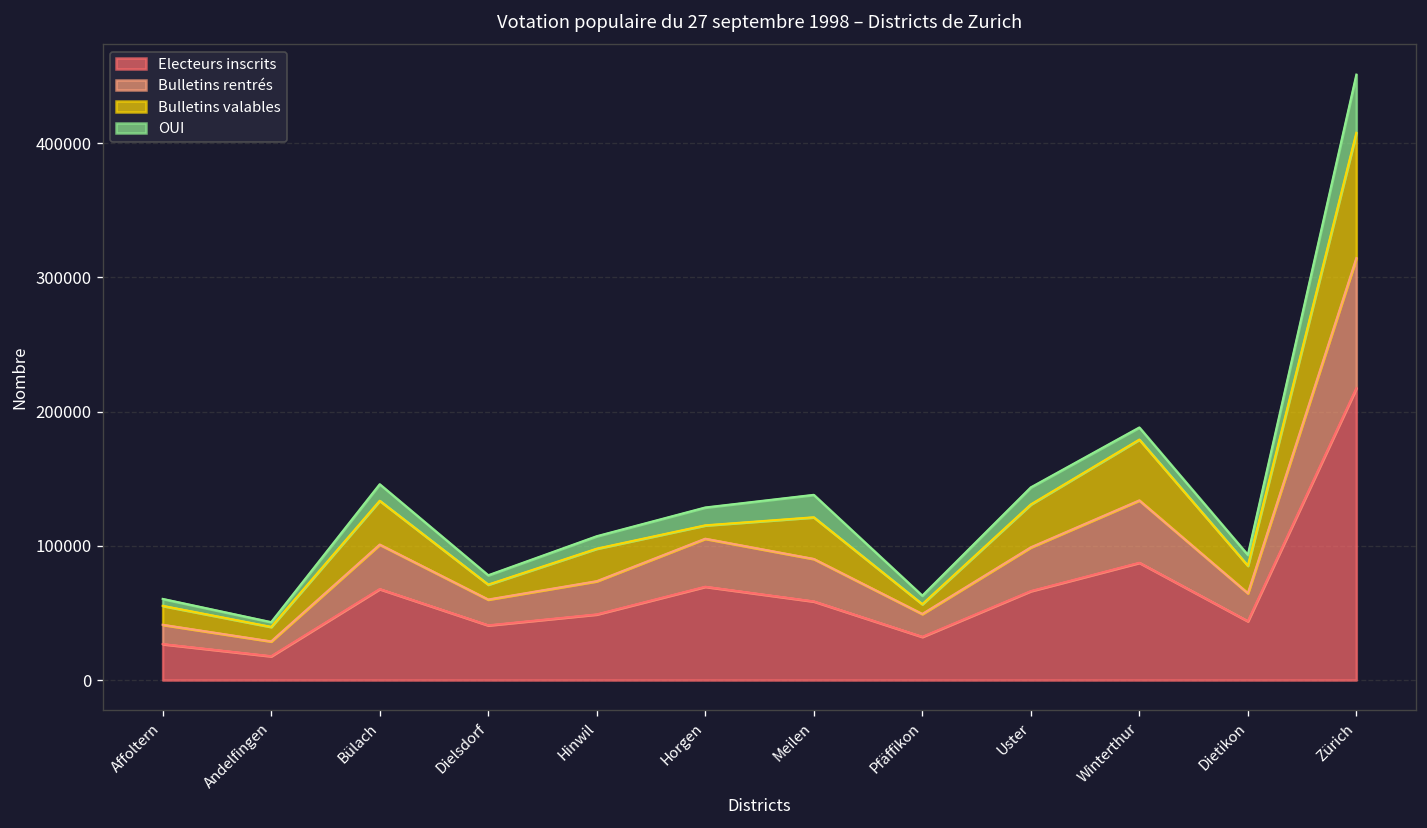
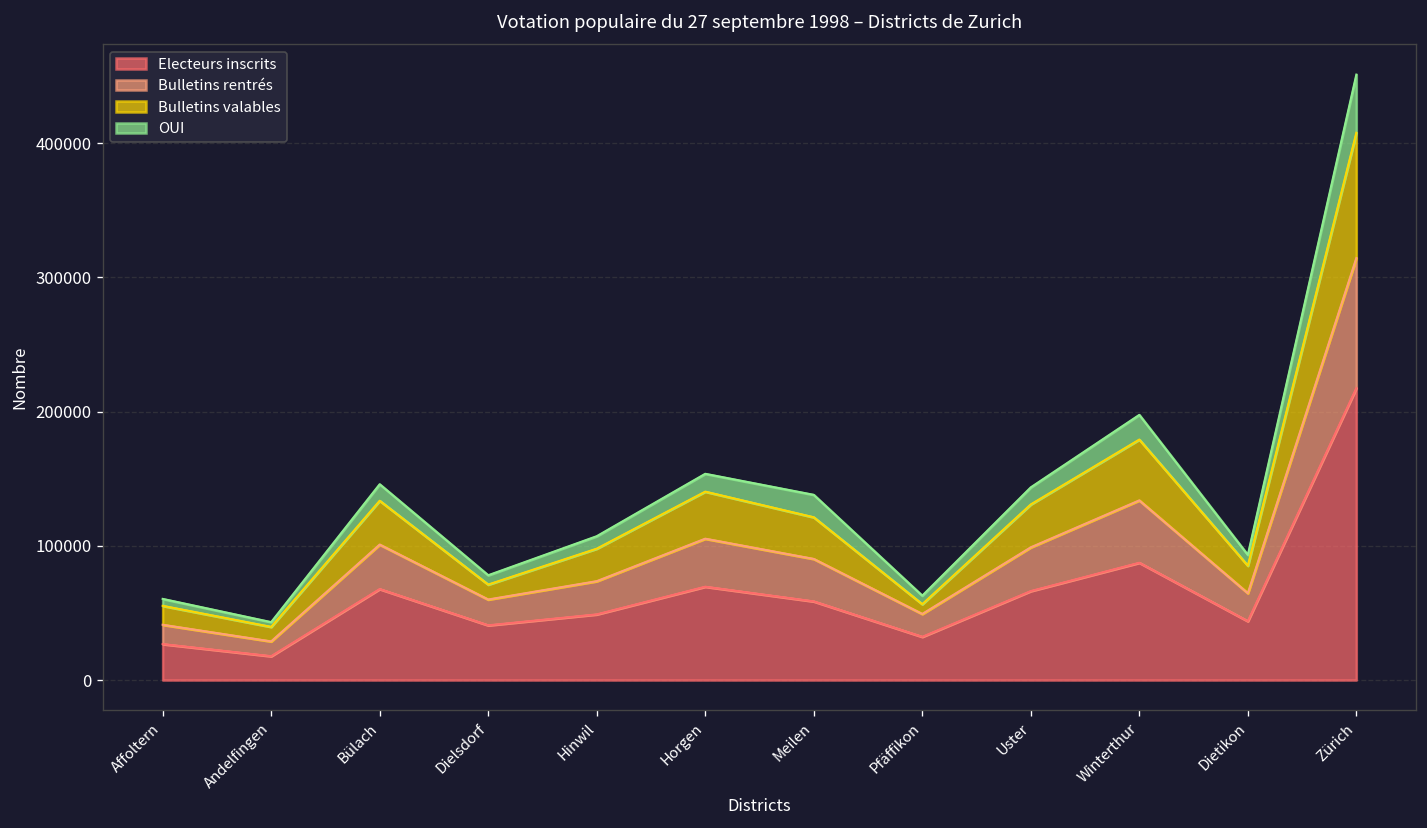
  {
    "Bulletins valables": {
      "Affoltern": 14000,
      "Andelfingen": 11000,
      "Bülach": 33000,
      "Dielsdorf": 11000,
      "Hinwil": 24000,
-     "Horgen": 10000,
+     "Horgen": 35000,
      "Meilen": 31000,
      "Pfäffikon": 7000,
      "Uster": 32000,
      "Winterthur": 45000,
      "Dietikon": 20000,
      "Zürich": 93000
    },
    "OUI": {
      "Affoltern": 5000,
      "Andelfingen": 4000,
      "Bülach": 12000,
      "Dielsdorf": 7000,
      "Hinwil": 9000,
      "Horgen": 13000,
      "Meilen": 17000,
      "Pfäffikon": 6000,
      "Uster": 13000,
-     "Winterthur": 9000,
+     "Winterthur": 18000,
      "Dietikon": 8000,
      "Zürich": 43000
    }
  }
